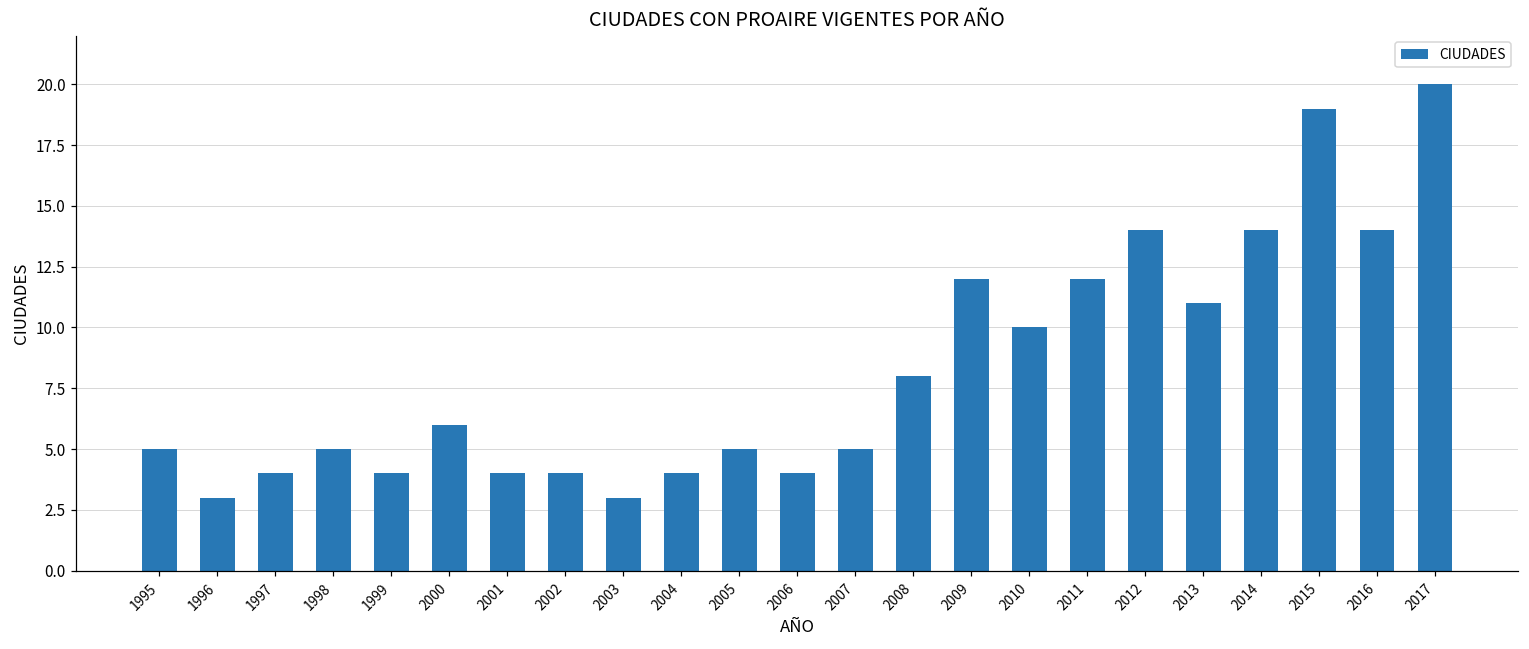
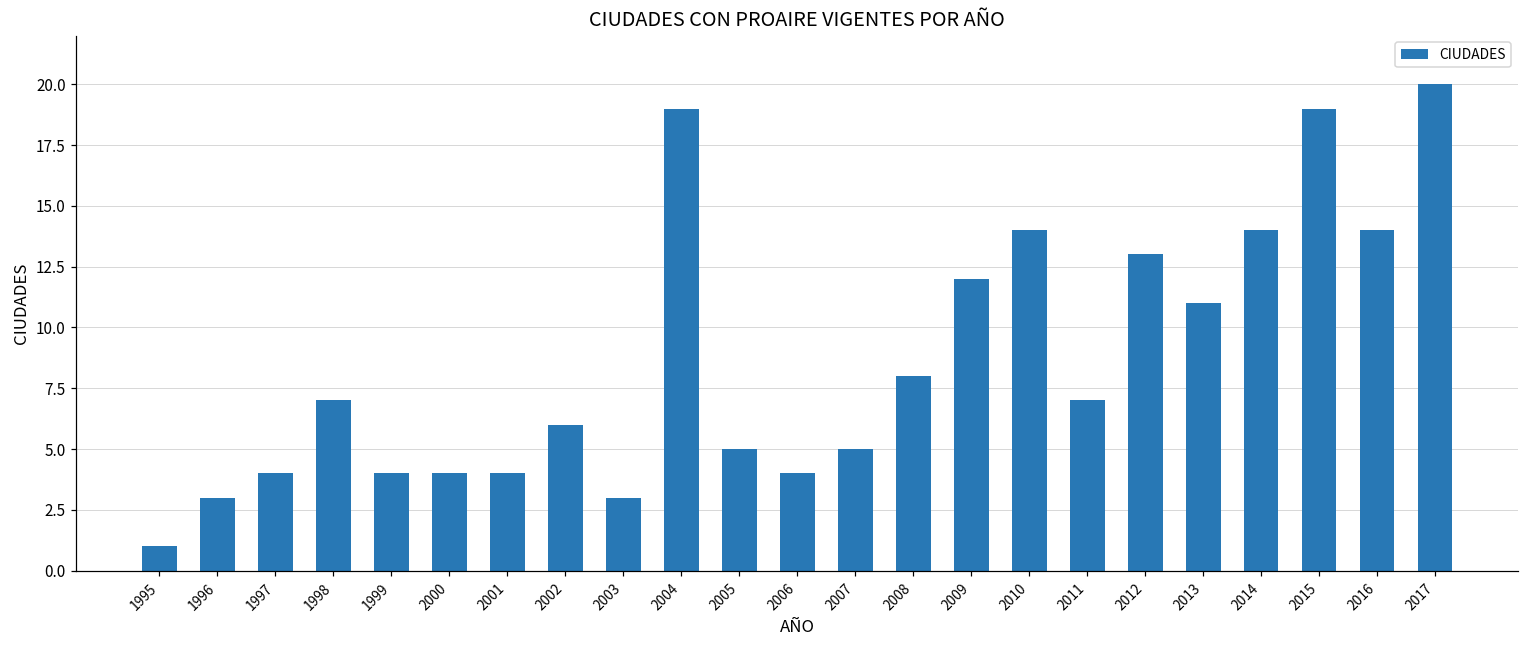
  {
-   "1995": 5,
+   "1995": 1,
    "1996": 3,
    "1997": 4,
-   "1998": 5,
+   "1998": 7,
    "1999": 4,
-   "2000": 6,
+   "2000": 4,
    "2001": 4,
-   "2002": 4,
+   "2002": 6,
    "2003": 3,
-   "2004": 4,
+   "2004": 19,
    "2005": 5,
    "2006": 4,
    "2007": 5,
    "2008": 8,
    "2009": 12,
-   "2010": 10,
-   "2011": 12,
-   "2012": 14,
+   "2010": 14,
+   "2011": 7,
+   "2012": 13,
    "2013": 11,
    "2014": 14,
    "2015": 19,
    "2016": 14,
    "2017": 20
  }
